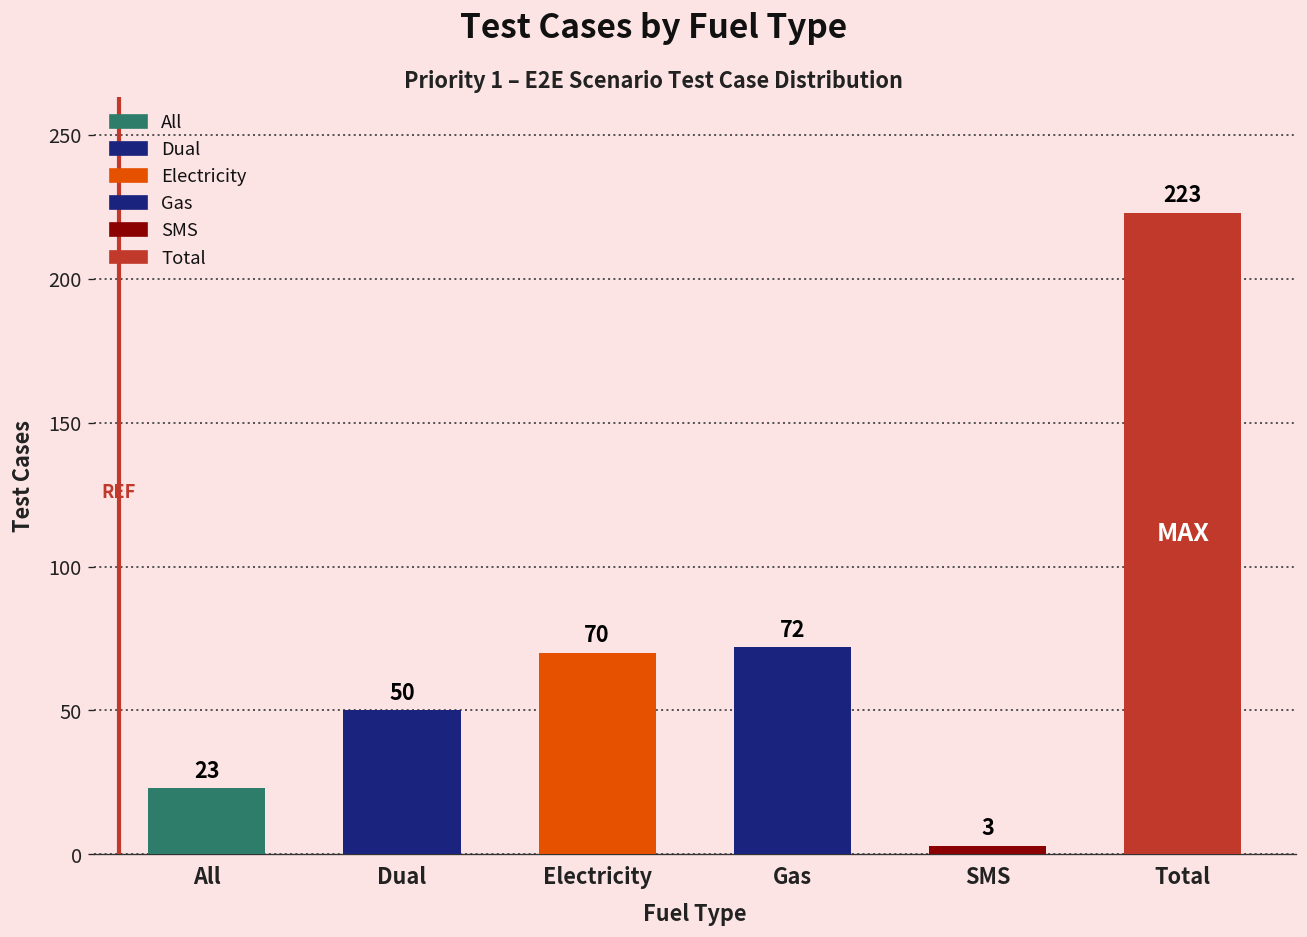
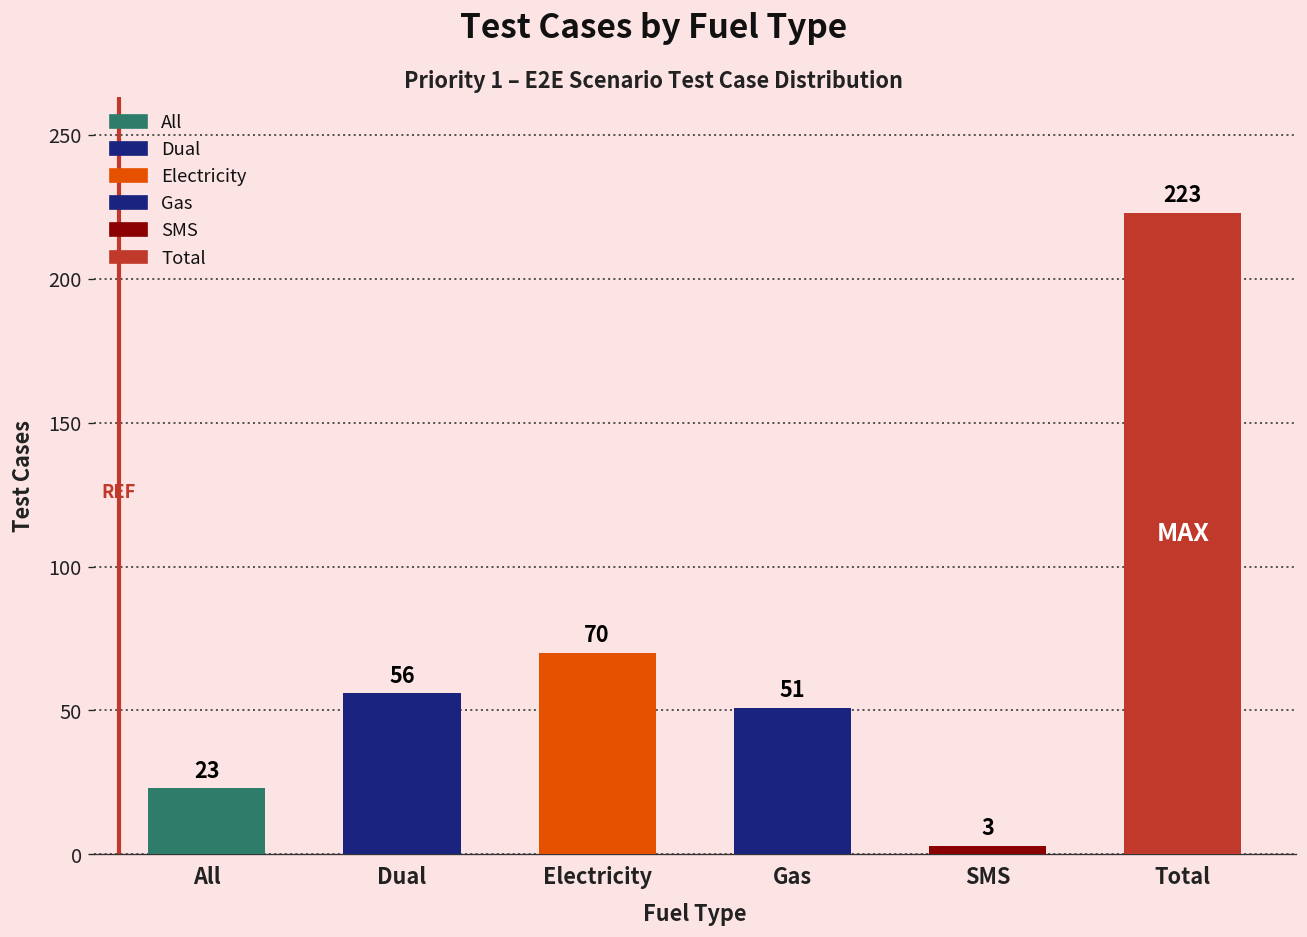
  {
    "All": 23,
-   "Dual": 50,
+   "Dual": 56,
    "Electricity": 70,
-   "Gas": 72,
+   "Gas": 51,
    "SMS": 3,
    "Total": 223
  }
